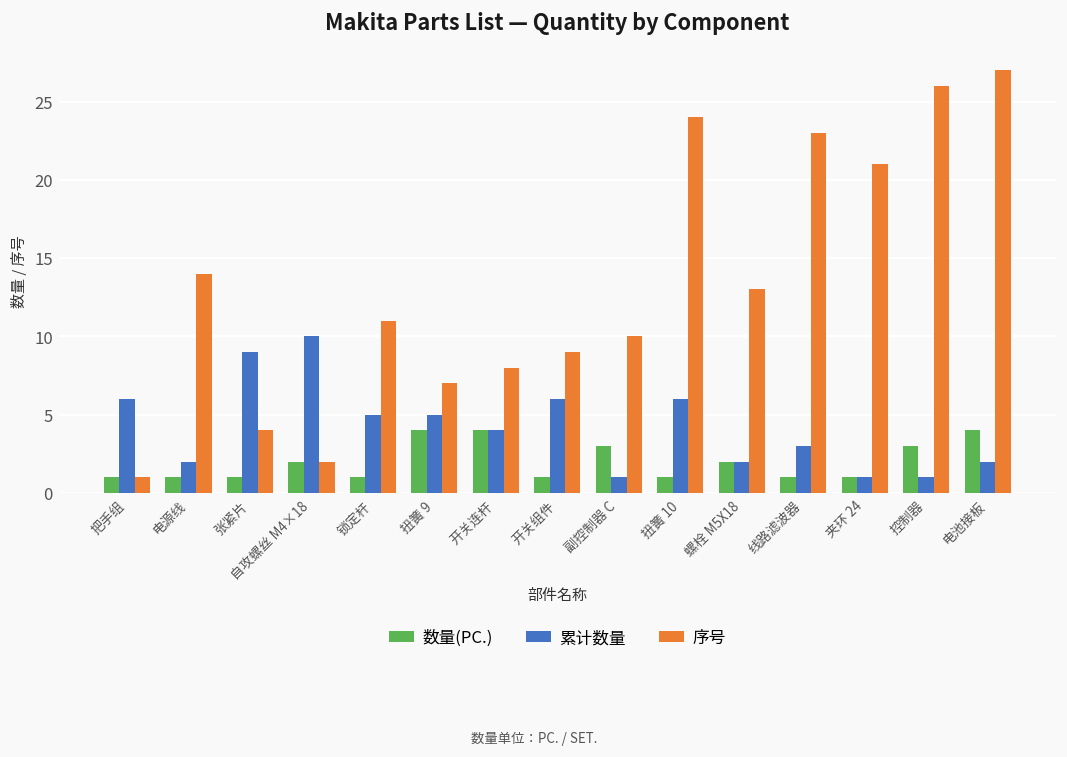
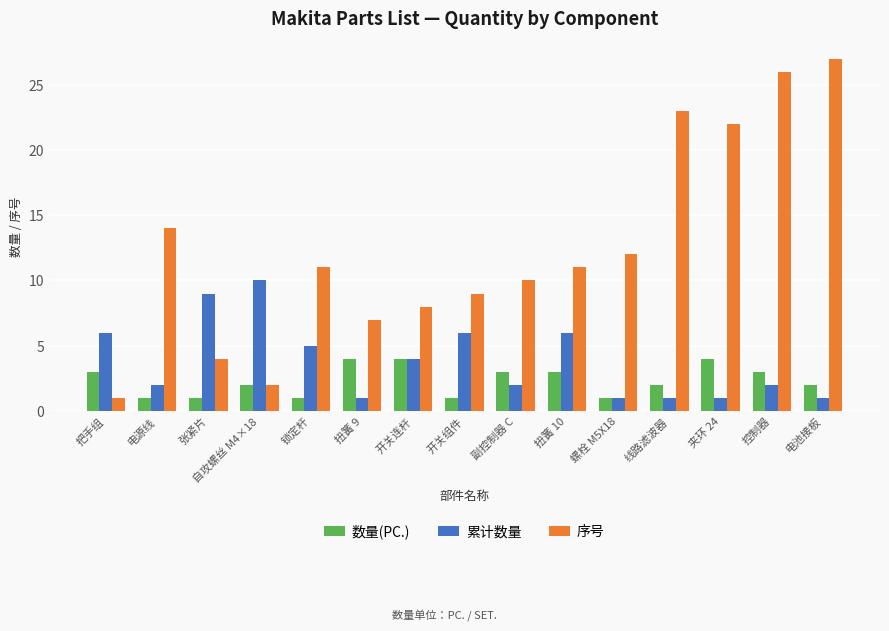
  {
    "数量(PC.)": {
-     "把手组": 1,
+     "把手组": 3,
      "电源线": 1,
      "张紧片": 1,
      "自攻螺丝 M4×18": 2,
      "锁定杆": 1,
      "扭簧 9": 4,
      "开关连杆": 4,
      "开关组件": 1,
      "副控制器 C": 3,
-     "扭簧 10": 1,
-     "螺栓 M5X18": 2,
-     "线路滤波器": 1,
-     "夹环 24": 1,
+     "扭簧 10": 3,
+     "螺栓 M5X18": 1,
+     "线路滤波器": 2,
+     "夹环 24": 4,
      "控制器": 3,
-     "电池接板": 4
+     "电池接板": 2
    },
    "累计数量": {
      "把手组": 6,
      "电源线": 2,
      "张紧片": 9,
      "自攻螺丝 M4×18": 10,
      "锁定杆": 5,
-     "扭簧 9": 5,
+     "扭簧 9": 1,
      "开关连杆": 4,
      "开关组件": 6,
-     "副控制器 C": 1,
+     "副控制器 C": 2,
      "扭簧 10": 6,
-     "螺栓 M5X18": 2,
-     "线路滤波器": 3,
+     "螺栓 M5X18": 1,
+     "线路滤波器": 1,
      "夹环 24": 1,
-     "控制器": 1,
-     "电池接板": 2
+     "控制器": 2,
+     "电池接板": 1
    },
    "序号": {
      "把手组": 1,
      "电源线": 14,
      "张紧片": 4,
      "自攻螺丝 M4×18": 2,
      "锁定杆": 11,
      "扭簧 9": 7,
      "开关连杆": 8,
      "开关组件": 9,
      "副控制器 C": 10,
-     "扭簧 10": 24,
-     "螺栓 M5X18": 13,
+     "扭簧 10": 11,
+     "螺栓 M5X18": 12,
      "线路滤波器": 23,
-     "夹环 24": 21,
+     "夹环 24": 22,
      "控制器": 26,
      "电池接板": 27
    }
  }
